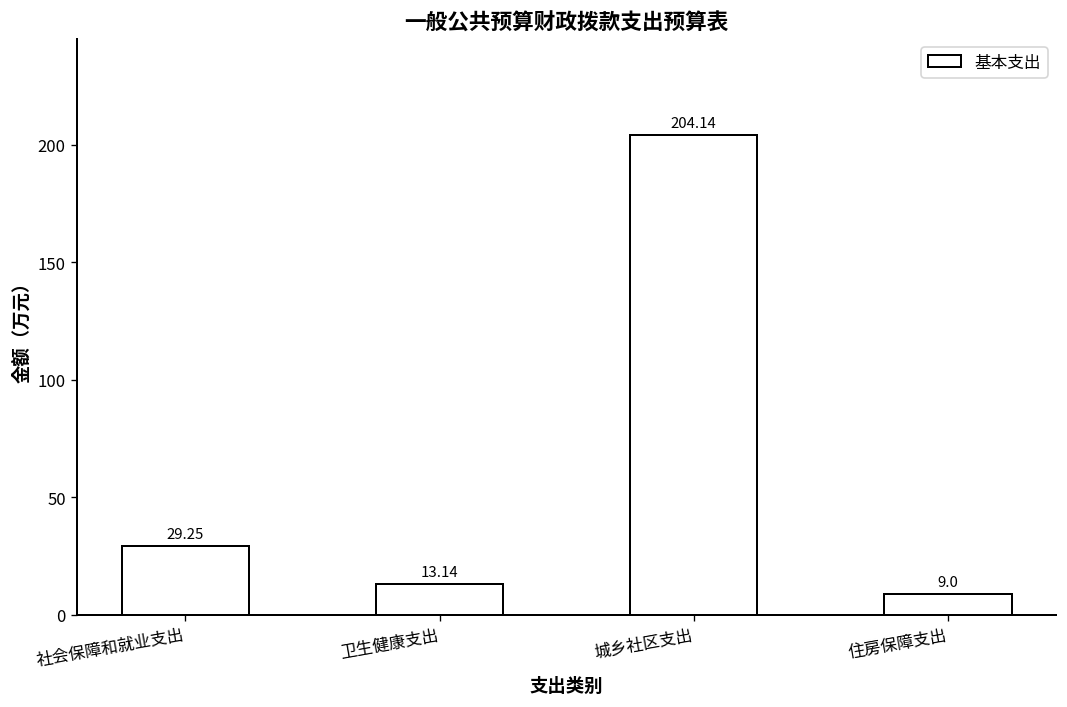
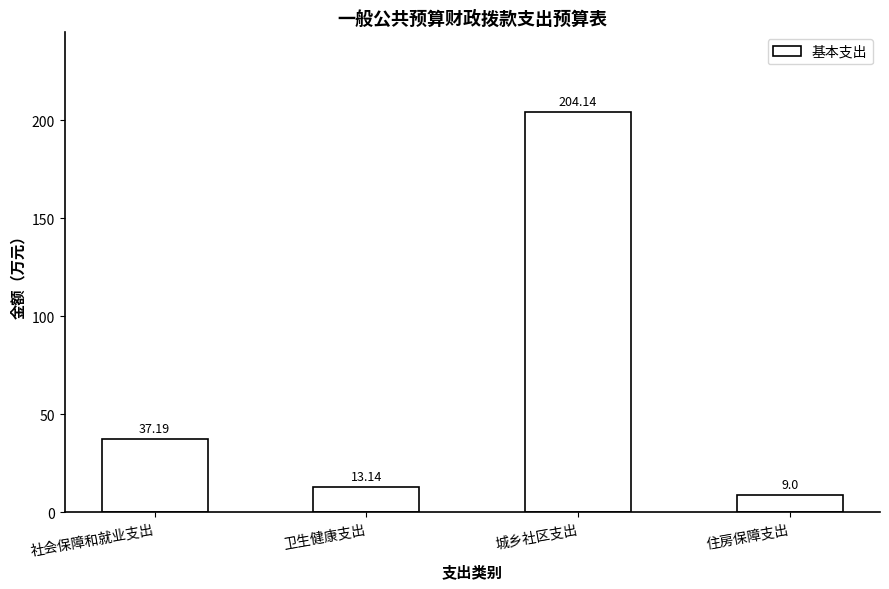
  {
-   "社会保障和就业支出": 29.25,
+   "社会保障和就业支出": 37.19,
    "卫生健康支出": 13.14,
    "城乡社区支出": 204.14,
    "住房保障支出": 9.0
  }
